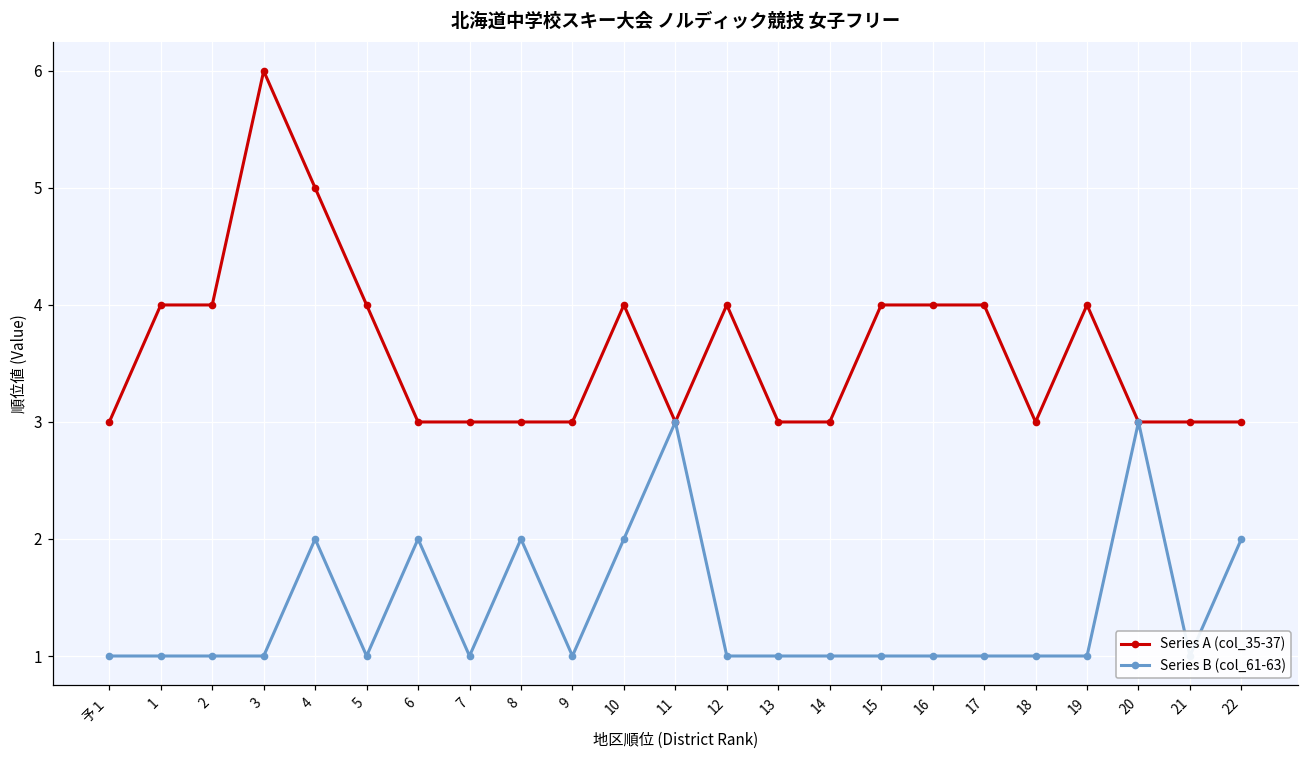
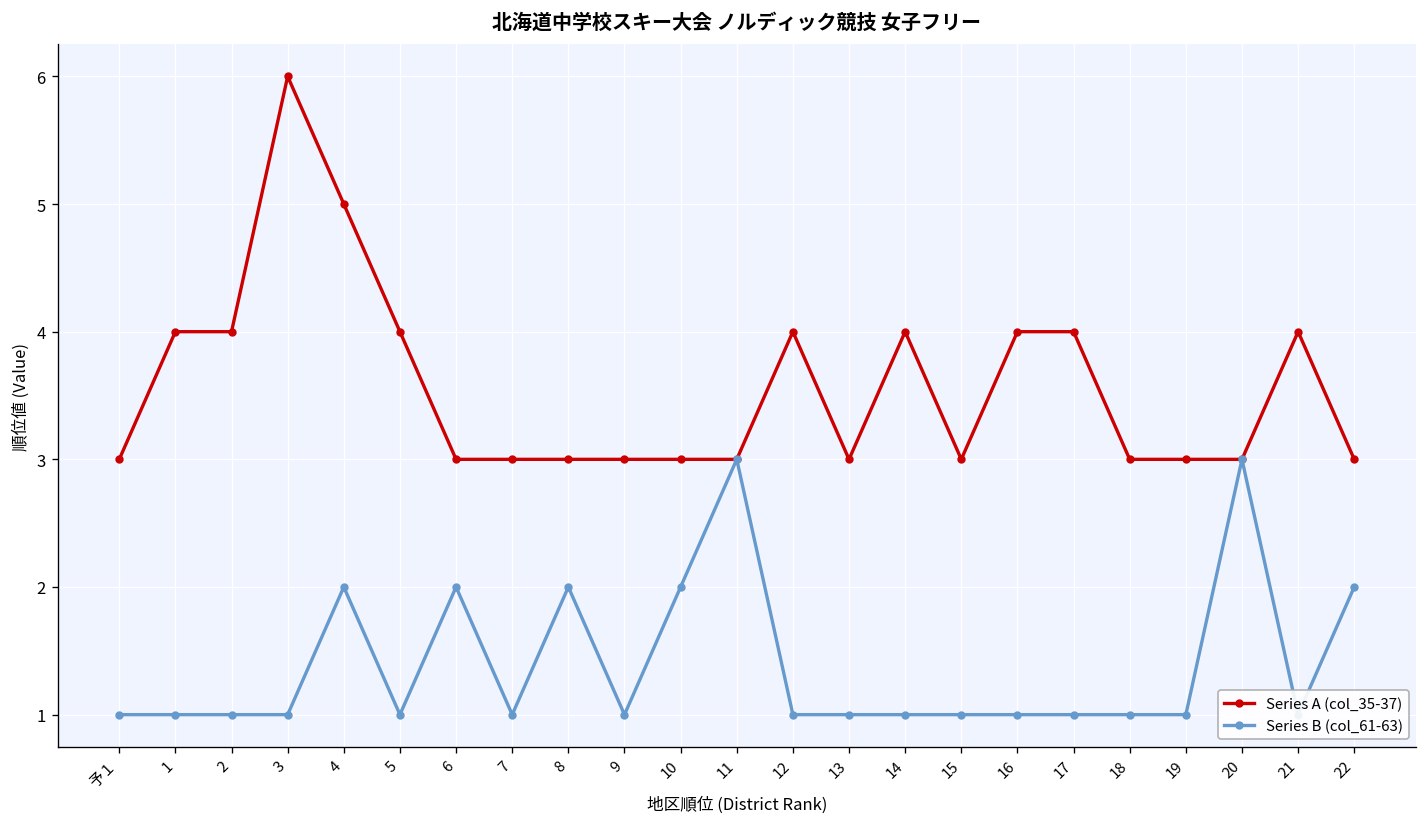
  {
    "Series A (col_35-37)": {
      "予１": 3,
      "1": 4,
      "2": 4,
      "3": 6,
      "4": 5,
      "5": 4,
      "6": 3,
      "7": 3,
      "8": 3,
      "9": 3,
-     "10": 4,
+     "10": 3,
      "12": 4,
      "13": 3,
-     "14": 3,
-     "15": 4,
+     "14": 4,
+     "15": 3,
      "16": 4,
      "17": 4,
      "18": 3,
-     "19": 4,
-     "21": 3,
+     "19": 3,
+     "21": 4,
      "22": 3
    },
    "Series B (col_61-63)": {
      "予１": 1,
      "1": 1,
      "2": 1,
      "3": 1,
      "4": 2,
      "5": 1,
      "6": 2,
      "7": 1,
      "8": 2,
      "9": 1,
      "10": 2,
      "12": 1,
      "13": 1,
      "14": 1,
      "15": 1,
      "16": 1,
      "17": 1,
      "18": 1,
      "19": 1,
      "22": 2
    }
  }
